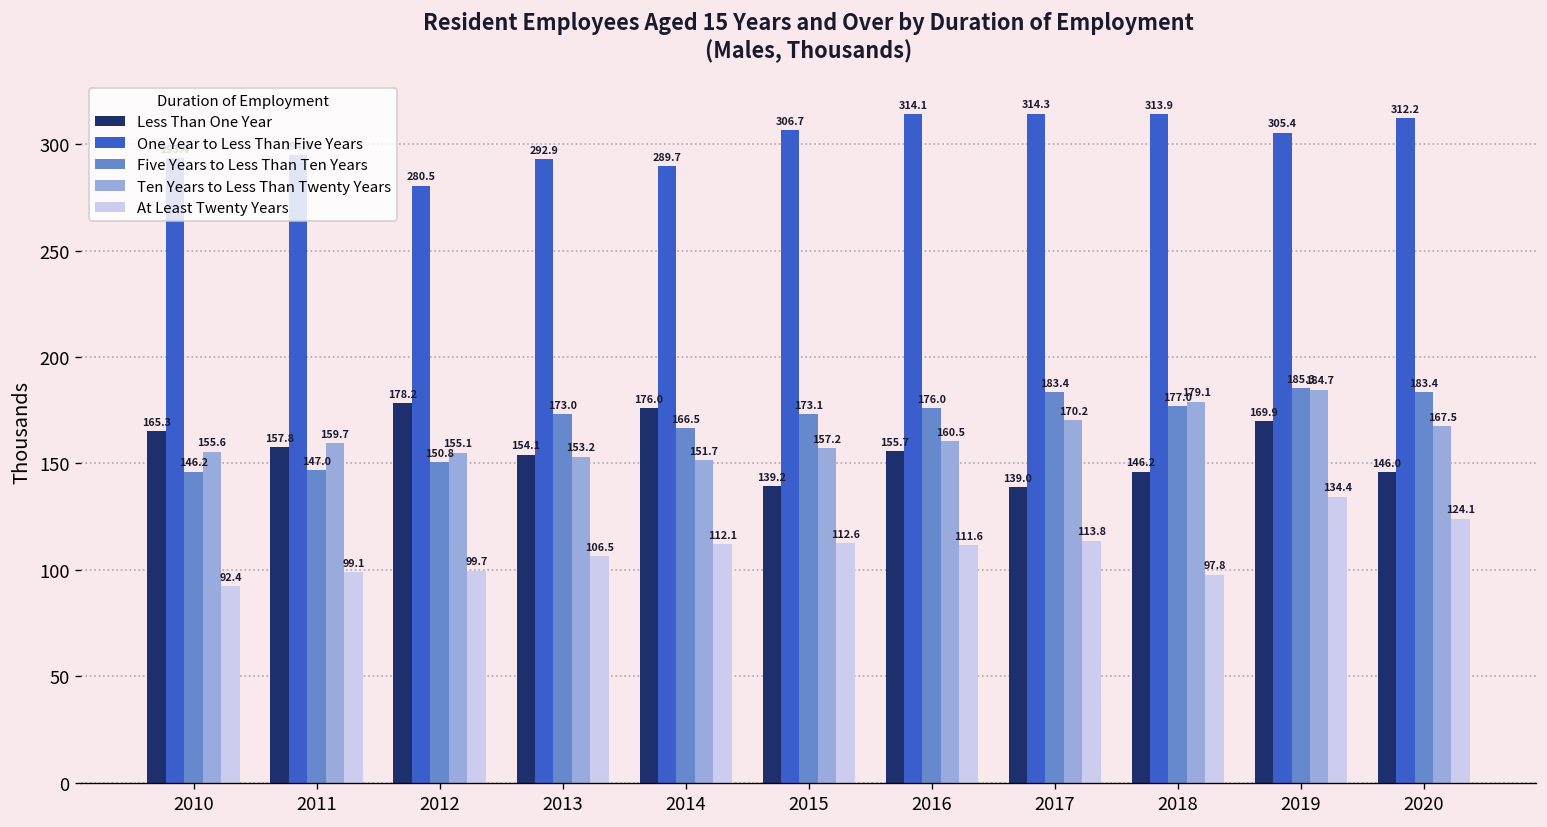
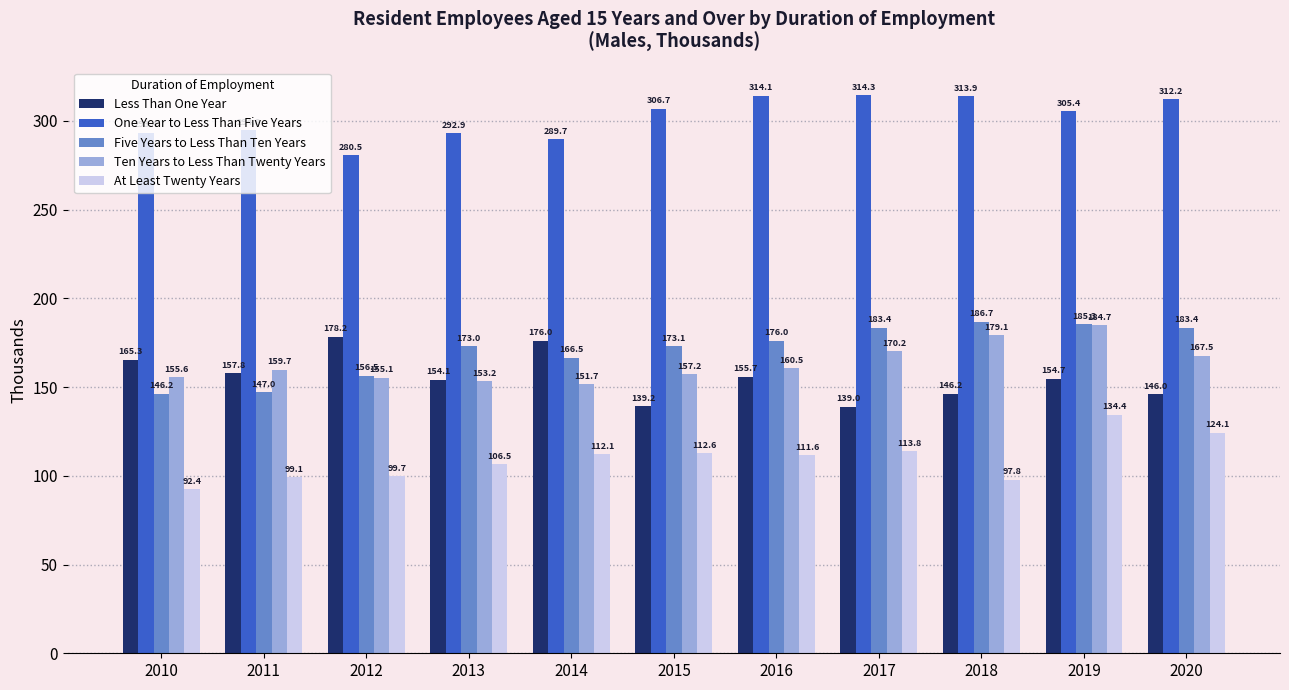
  {
    "Less Than One Year": {
      "2010": 165.3,
      "2011": 157.8,
      "2012": 178.2,
      "2013": 154.1,
      "2014": 176.0,
      "2015": 139.2,
      "2016": 155.7,
      "2017": 139.0,
      "2018": 146.2,
-     "2019": 169.9,
+     "2019": 154.7,
      "2020": 146.0
    },
    "One Year to Less Than Five Years": {
      "2012": 280.5,
      "2013": 292.9,
      "2014": 289.7,
      "2015": 306.7,
      "2016": 314.1,
      "2017": 314.3,
      "2018": 313.9,
      "2019": 305.4,
      "2020": 312.2
    },
    "Five Years to Less Than Ten Years": {
      "2010": 146.2,
      "2011": 147.0,
-     "2012": 150.8,
+     "2012": 156.5,
      "2013": 173.0,
      "2014": 166.5,
      "2015": 173.1,
      "2016": 176.0,
      "2017": 183.4,
-     "2018": 177.0,
+     "2018": 186.7,
      "2020": 183.4
    },
    "Ten Years to Less Than Twenty Years": {
      "2010": 155.6,
      "2011": 159.7,
      "2012": 155.1,
      "2013": 153.2,
      "2014": 151.7,
      "2015": 157.2,
      "2016": 160.5,
      "2017": 170.2,
      "2020": 167.5
    },
    "At Least Twenty Years": {
      "2010": 92.4,
      "2011": 99.1,
      "2012": 99.7,
      "2013": 106.5,
      "2014": 112.1,
      "2015": 112.6,
      "2016": 111.6,
      "2017": 113.8,
      "2018": 97.8,
      "2019": 134.4,
      "2020": 124.1
    }
  }
